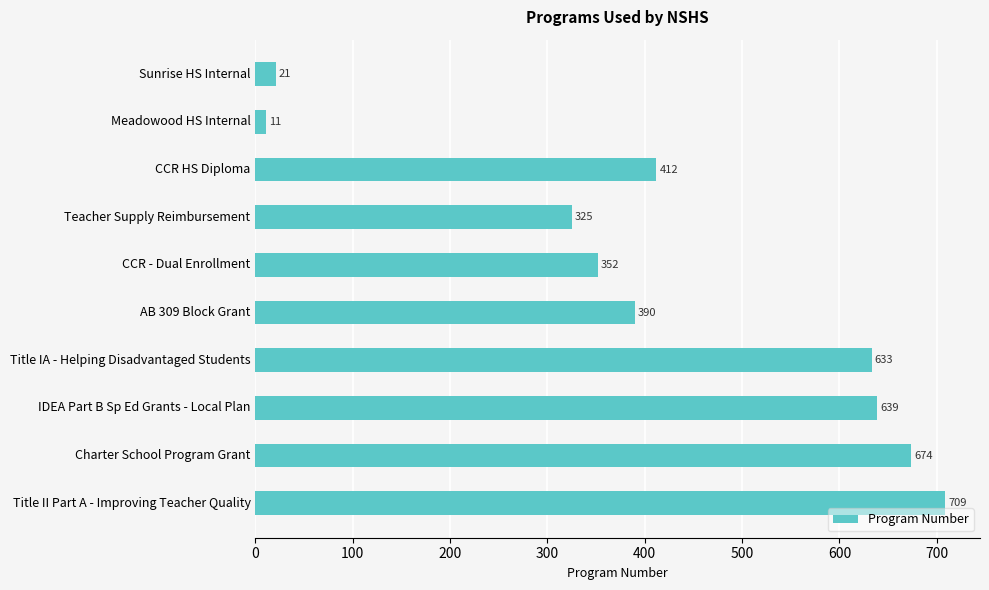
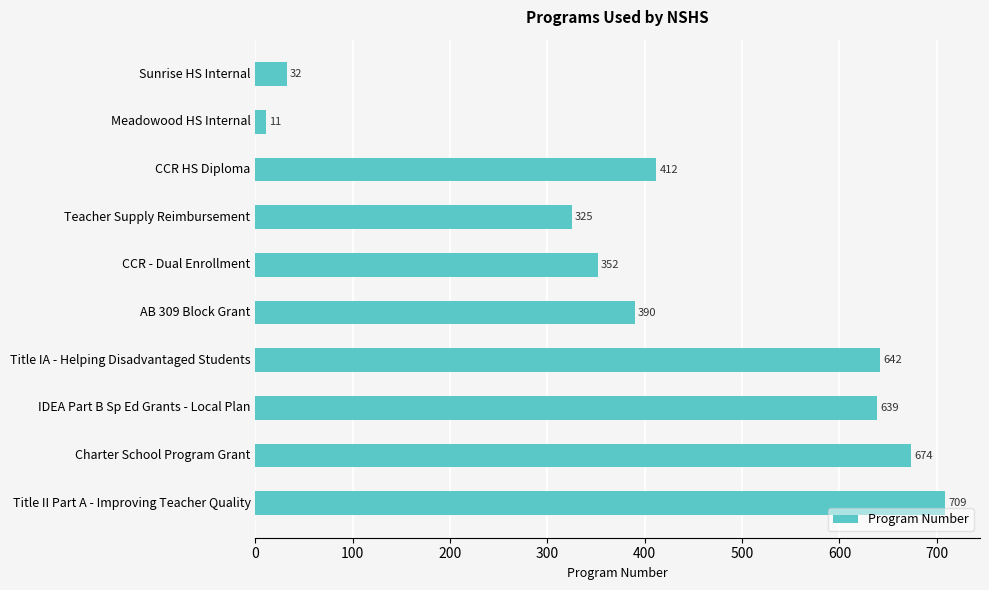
  {
-   "Sunrise HS Internal": 21,
+   "Sunrise HS Internal": 32,
    "Meadowood HS Internal": 11,
    "CCR HS Diploma": 412,
    "Teacher Supply Reimbursement": 325,
    "CCR - Dual Enrollment": 352,
    "AB 309 Block Grant": 390,
-   "Title IA - Helping Disadvantaged Students": 633,
+   "Title IA - Helping Disadvantaged Students": 642,
    "IDEA Part B Sp Ed Grants - Local Plan": 639,
    "Charter School Program Grant": 674,
    "Title II Part A - Improving Teacher Quality": 709
  }
